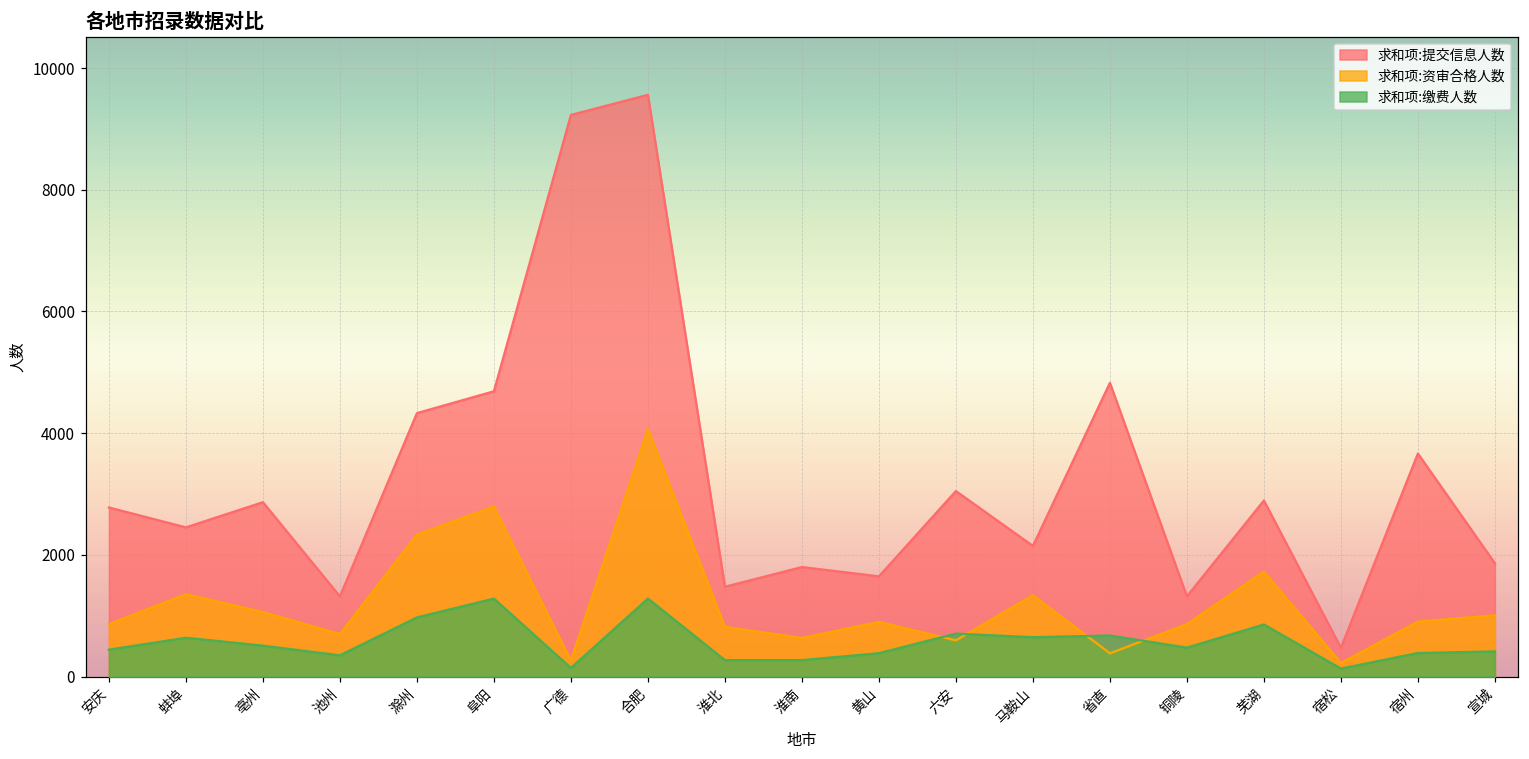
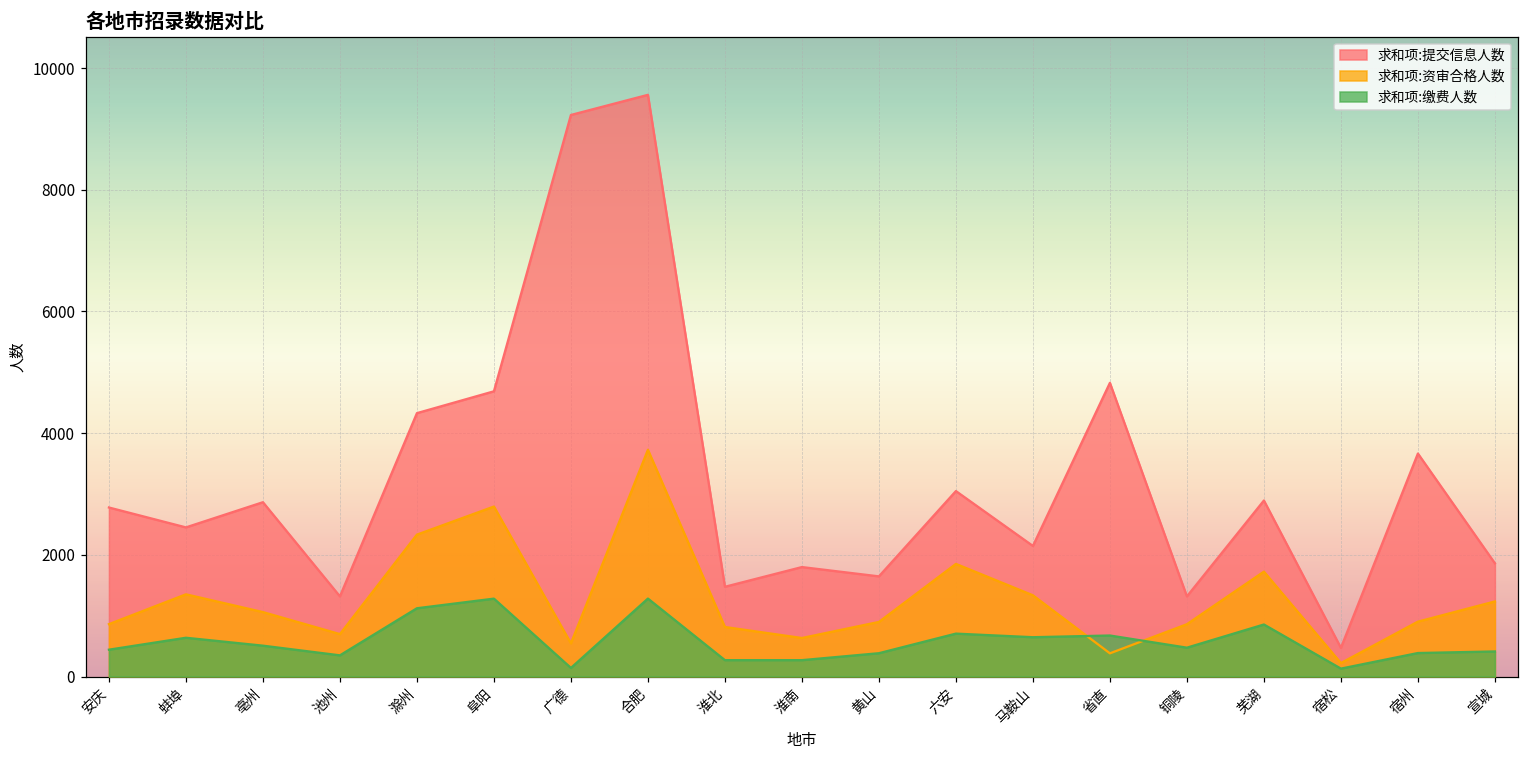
  {
    "求和项:提交信息人数": {
      "安庆": 2800,
      "蚌埠": 2500,
      "亳州": 2900,
      "池州": 1300,
      "滁州": 4300,
      "阜阳": 4700,
      "广德": 9200,
      "合肥": 9600,
      "淮北": 1500,
      "淮南": 1800,
      "黄山": 1600,
      "六安": 3000,
      "马鞍山": 2100,
      "省直": 4800,
      "铜陵": 1300,
      "芜湖": 2900,
      "宿松": 500,
      "宿州": 3700,
      "宣城": 1900
    },
    "求和项:资审合格人数": {
      "安庆": 900,
      "蚌埠": 1400,
      "亳州": 1100,
      "池州": 700,
      "滁州": 2300,
      "阜阳": 2800,
-     "广德": 300,
-     "合肥": 4100,
+     "广德": 500,
+     "合肥": 3700,
      "淮北": 800,
      "淮南": 600,
      "黄山": 900,
-     "六安": 600,
+     "六安": 1900,
      "马鞍山": 1300,
      "省直": 400,
      "铜陵": 900,
      "芜湖": 1700,
      "宿松": 200,
      "宿州": 900,
-     "宣城": 1000
+     "宣城": 1200
    },
    "求和项:缴费人数": {
      "安庆": 400,
      "蚌埠": 600,
      "亳州": 500,
      "池州": 300,
-     "滁州": 1000,
+     "滁州": 1100,
      "阜阳": 1300,
      "广德": 100,
      "合肥": 1300,
      "淮北": 300,
      "淮南": 300,
      "黄山": 400,
      "六安": 700,
      "马鞍山": 600,
      "省直": 700,
      "铜陵": 500,
      "芜湖": 900,
      "宿松": 100,
      "宿州": 400,
      "宣城": 400
    }
  }
